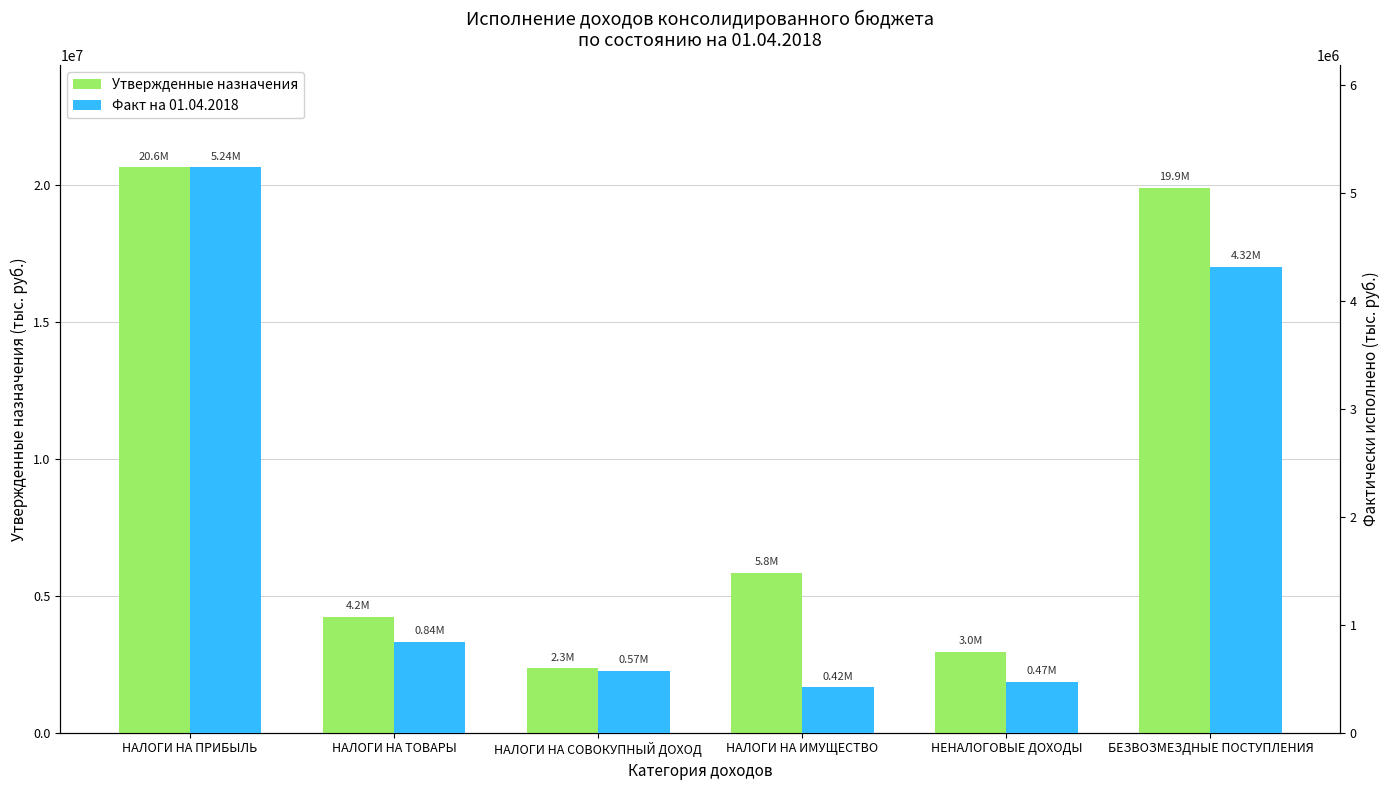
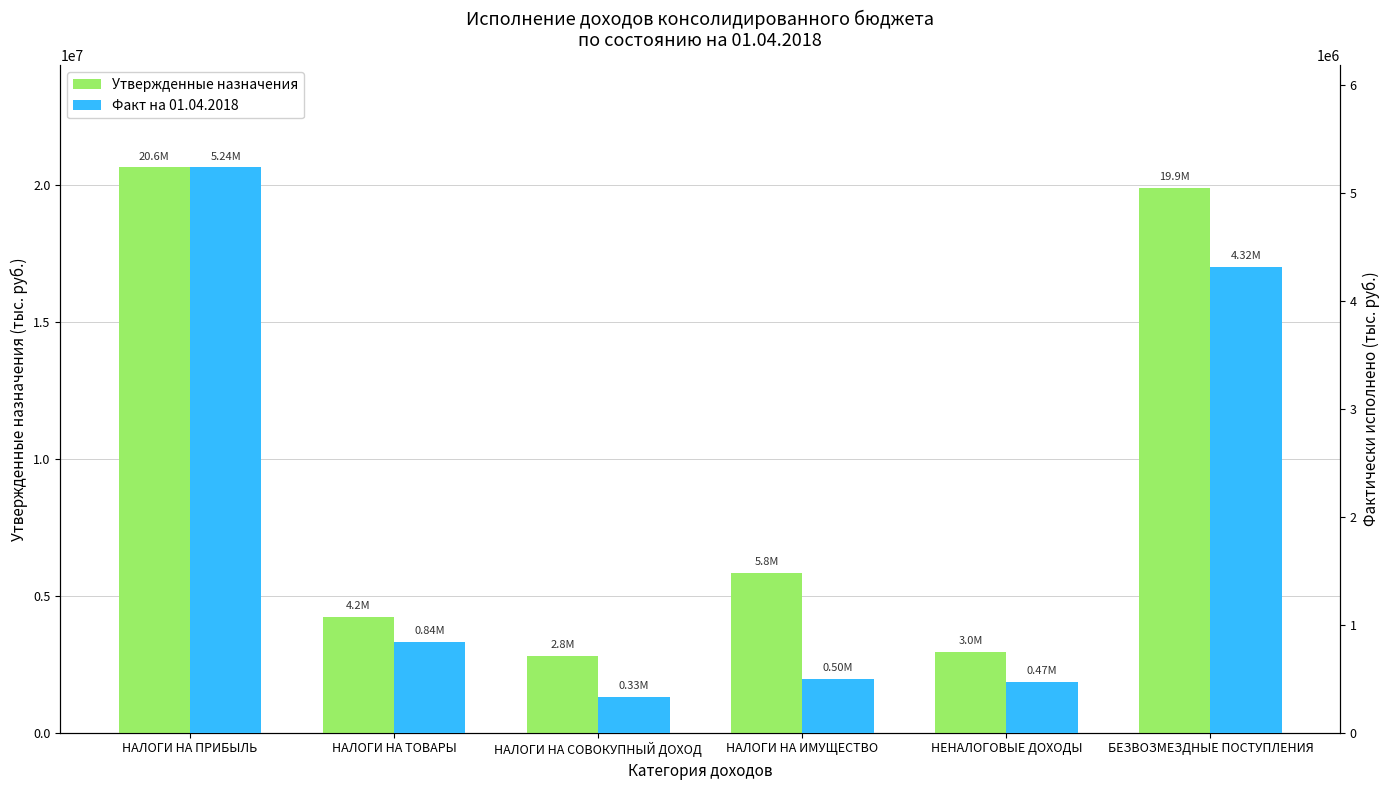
  {
    "Утвержденные назначения": {
      "НАЛОГИ НА ПРИБЫЛЬ": "20.6M",
      "НАЛОГИ НА ТОВАРЫ": "4.2M",
-     "НАЛОГИ НА СОВОКУПНЫЙ ДОХОД": "2.3M",
+     "НАЛОГИ НА СОВОКУПНЫЙ ДОХОД": "2.8M",
      "НАЛОГИ НА ИМУЩЕСТВО": "5.8M",
      "НЕНАЛОГОВЫЕ ДОХОДЫ": "3.0M",
      "БЕЗВОЗМЕЗДНЫЕ ПОСТУПЛЕНИЯ": "19.9M"
    },
    "Факт на 01.04.2018": {
      "НАЛОГИ НА ПРИБЫЛЬ": "5.24M",
      "НАЛОГИ НА ТОВАРЫ": "0.84M",
-     "НАЛОГИ НА СОВОКУПНЫЙ ДОХОД": "0.57M",
-     "НАЛОГИ НА ИМУЩЕСТВО": "0.42M",
+     "НАЛОГИ НА СОВОКУПНЫЙ ДОХОД": "0.33M",
+     "НАЛОГИ НА ИМУЩЕСТВО": "0.50M",
      "НЕНАЛОГОВЫЕ ДОХОДЫ": "0.47M",
      "БЕЗВОЗМЕЗДНЫЕ ПОСТУПЛЕНИЯ": "4.32M"
    }
  }
